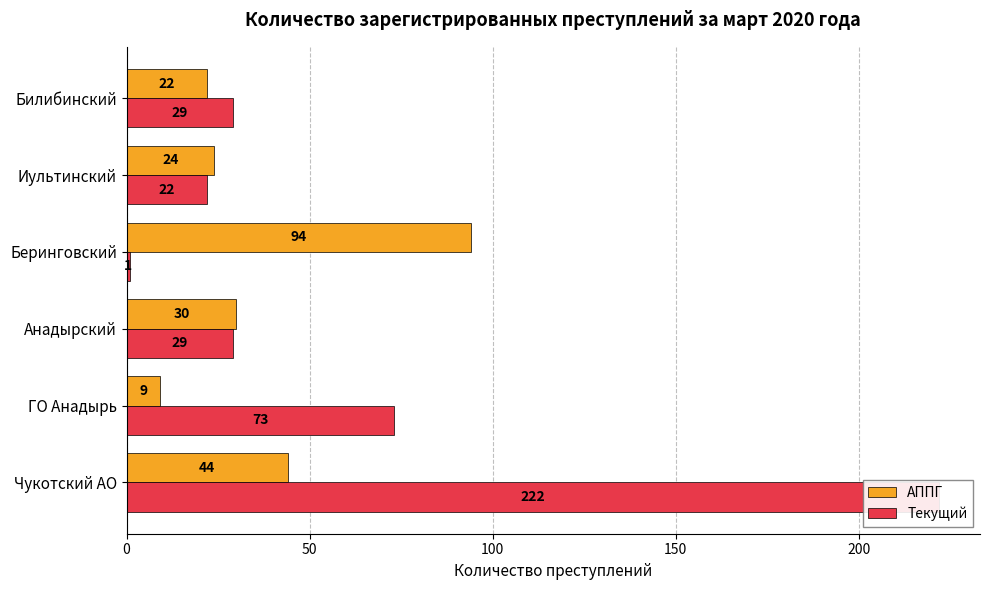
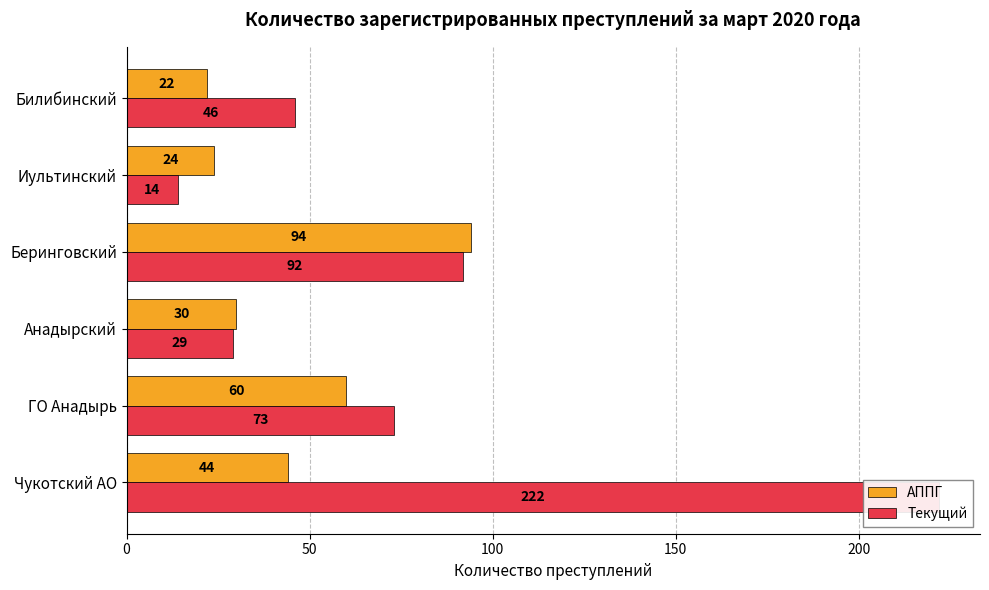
  {
    "АППГ": {
      "Билибинский": 22,
      "Иультинский": 24,
      "Беринговский": 94,
      "Анадырский": 30,
-     "ГО Анадырь": 9,
+     "ГО Анадырь": 60,
      "Чукотский АО": 44
    },
    "Текущий": {
-     "Билибинский": 29,
-     "Иультинский": 22,
-     "Беринговский": 1,
+     "Билибинский": 46,
+     "Иультинский": 14,
+     "Беринговский": 92,
      "Анадырский": 29,
      "ГО Анадырь": 73
    }
  }
